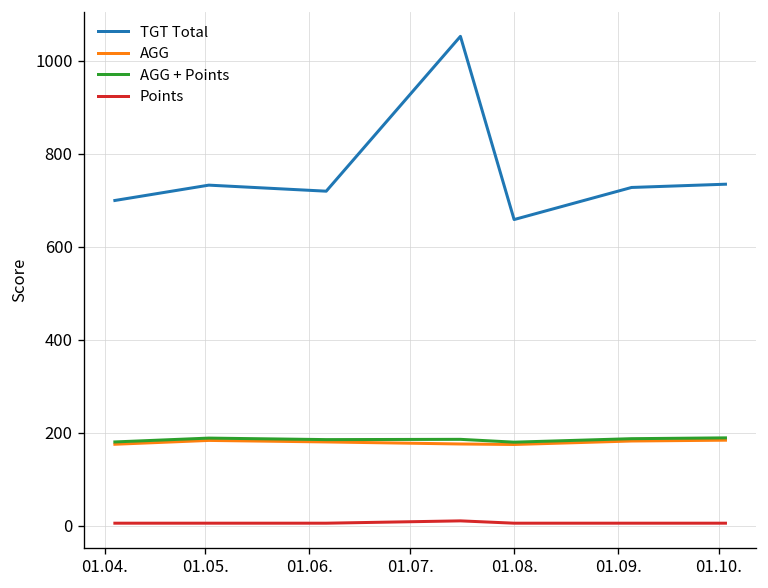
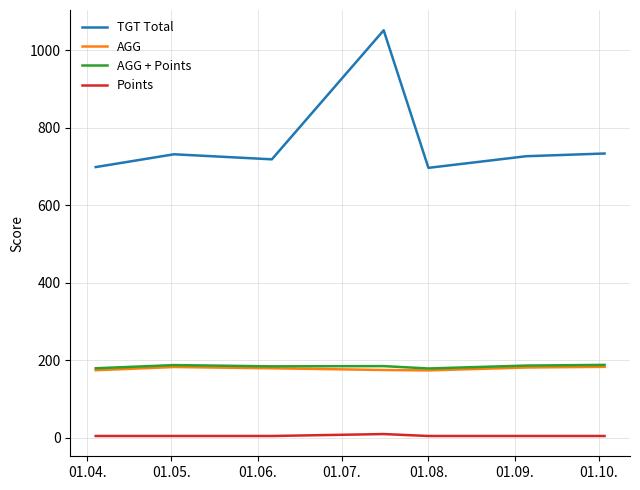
  {
    "TGT Total": {
-     "01.08.": 660
+     "01.08.": 700
    },
    "Points": {
      "01.08.": 10
    }
  }
